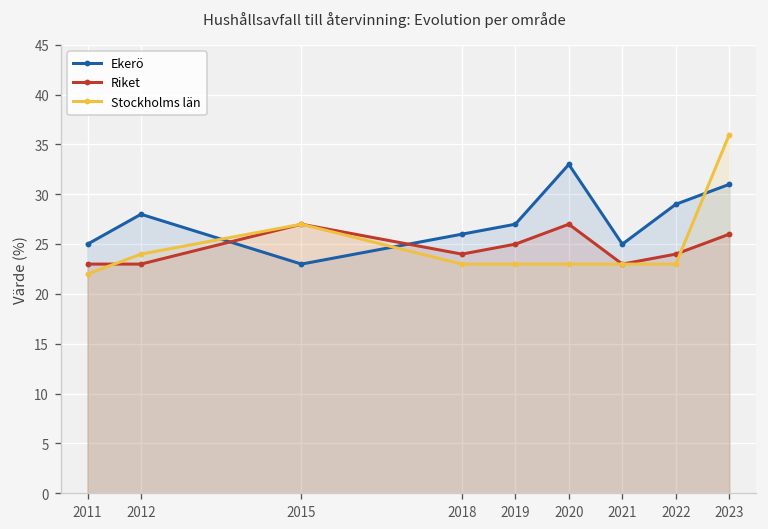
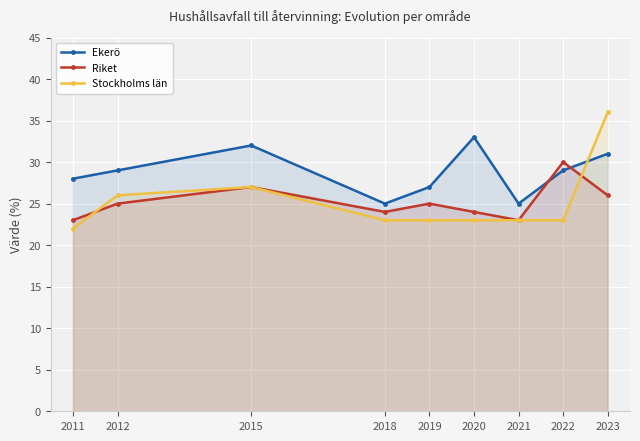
  {
    "Ekerö": {
-     "2011": 25,
-     "2012": 28,
-     "2015": 23,
-     "2018": 26,
+     "2011": 28,
+     "2012": 29,
+     "2015": 32,
+     "2018": 25,
      "2019": 27,
      "2020": 33,
      "2021": 25,
      "2022": 29,
      "2023": 31
    },
    "Riket": {
      "2011": 23,
-     "2012": 23,
+     "2012": 25,
      "2018": 24,
      "2019": 25,
-     "2020": 27,
-     "2022": 24,
+     "2020": 24,
+     "2022": 30,
      "2023": 26
    },
    "Stockholms län": {
      "2011": 22,
-     "2012": 24,
+     "2012": 26,
      "2018": 23,
      "2019": 23,
      "2020": 23,
      "2022": 23,
      "2023": 36
    }
  }
